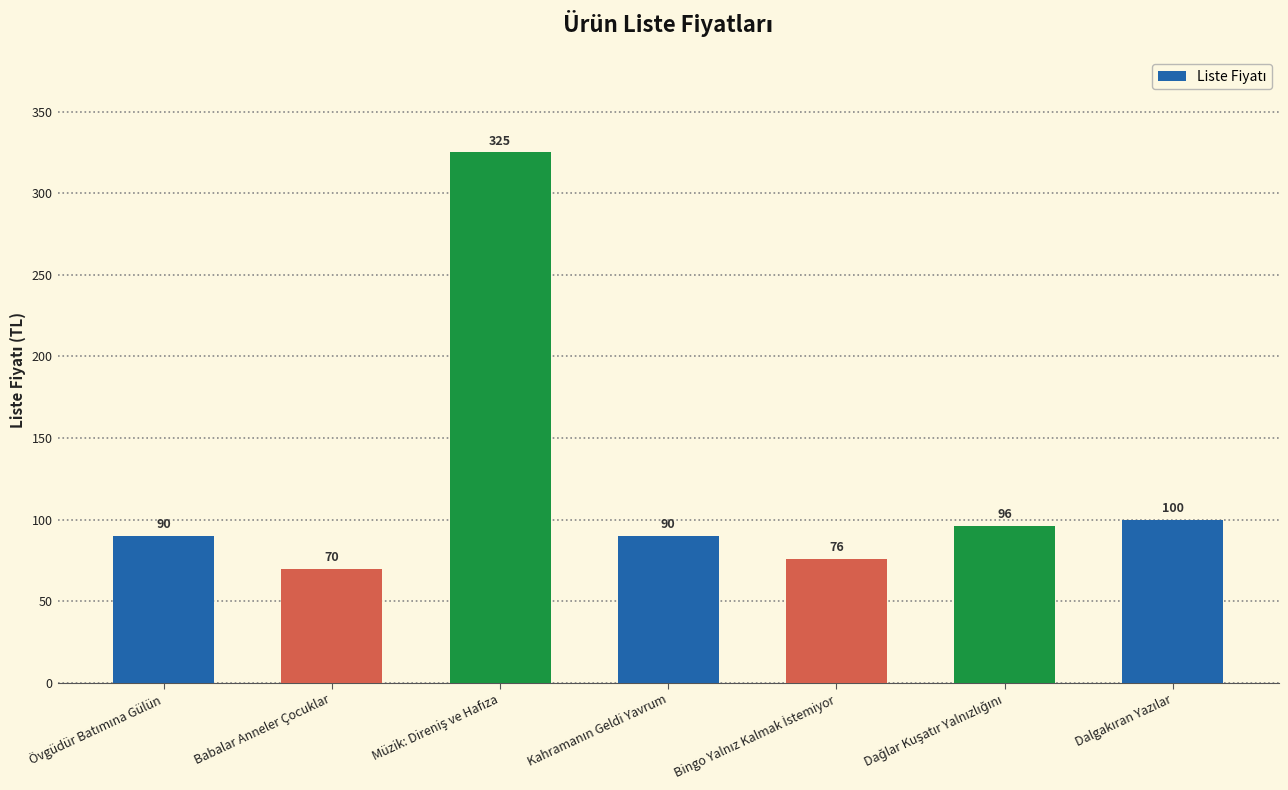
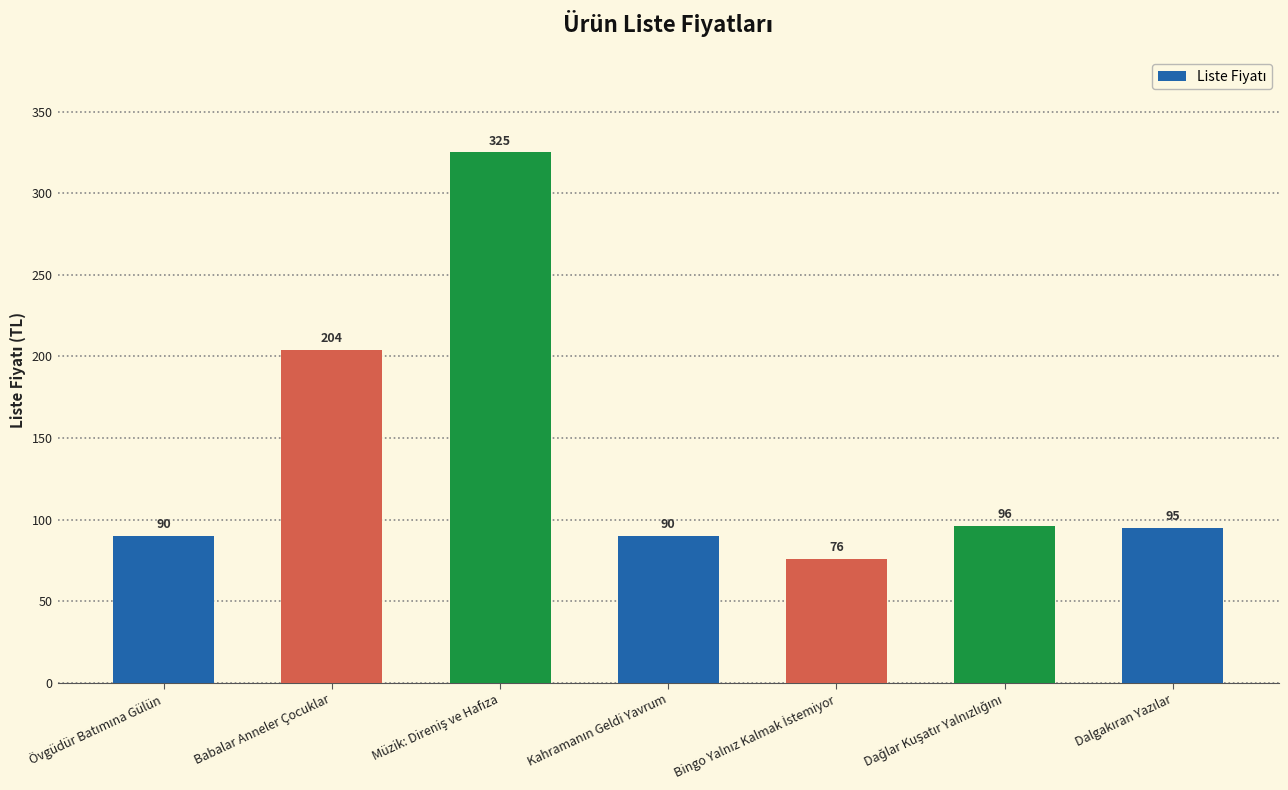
  {
    "Övgüdür Batımına Gülün": 90,
-   "Babalar Anneler Çocuklar": 70,
+   "Babalar Anneler Çocuklar": 204,
    "Müzik: Direniş ve Hafıza": 325,
    "Kahramanın Geldi Yavrum": 90,
    "Bingo Yalnız Kalmak İstemiyor": 76,
    "Dağlar Kuşatır Yalnızlığını": 96,
-   "Dalgakıran Yazılar": 100
+   "Dalgakıran Yazılar": 95
  }
